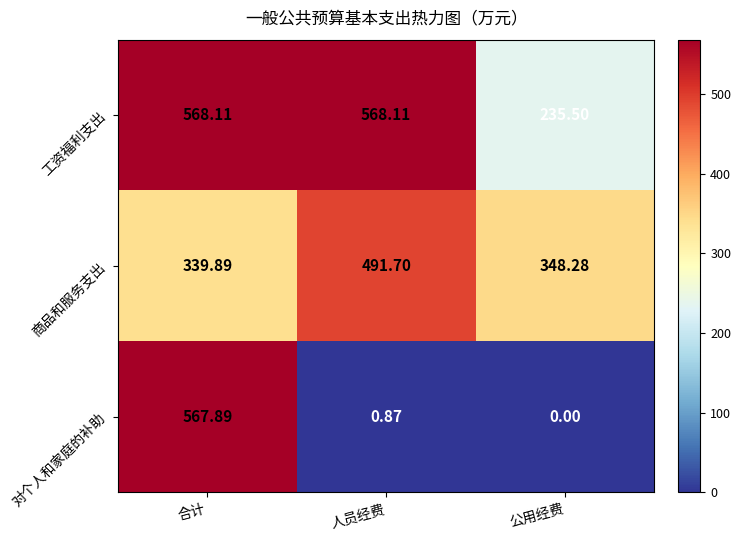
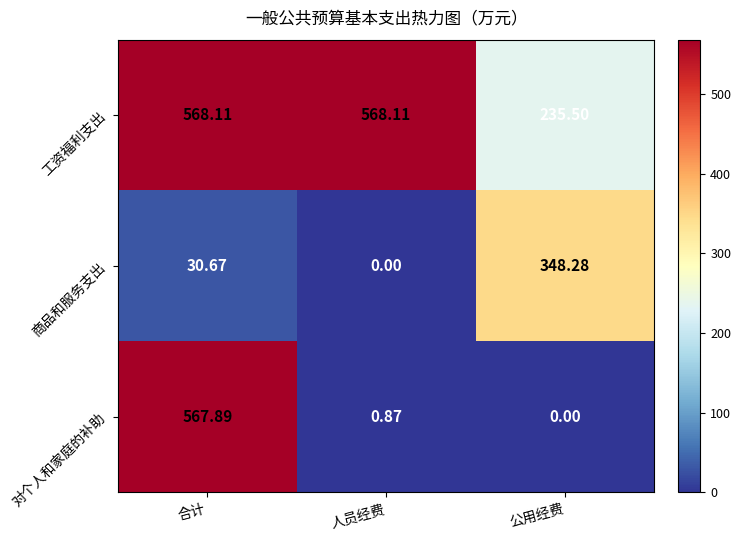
  {
    "工资福利支出": {
      "合计": 568.11,
      "人员经费": 568.11
    },
    "商品和服务支出": {
-     "合计": 339.89,
-     "人员经费": 491.70,
+     "合计": 30.67,
+     "人员经费": 0.00,
      "公用经费": 348.28
    },
    "对个人和家庭的补助": {
      "合计": 567.89,
      "人员经费": 0.87,
      "公用经费": 0.00
    }
  }
